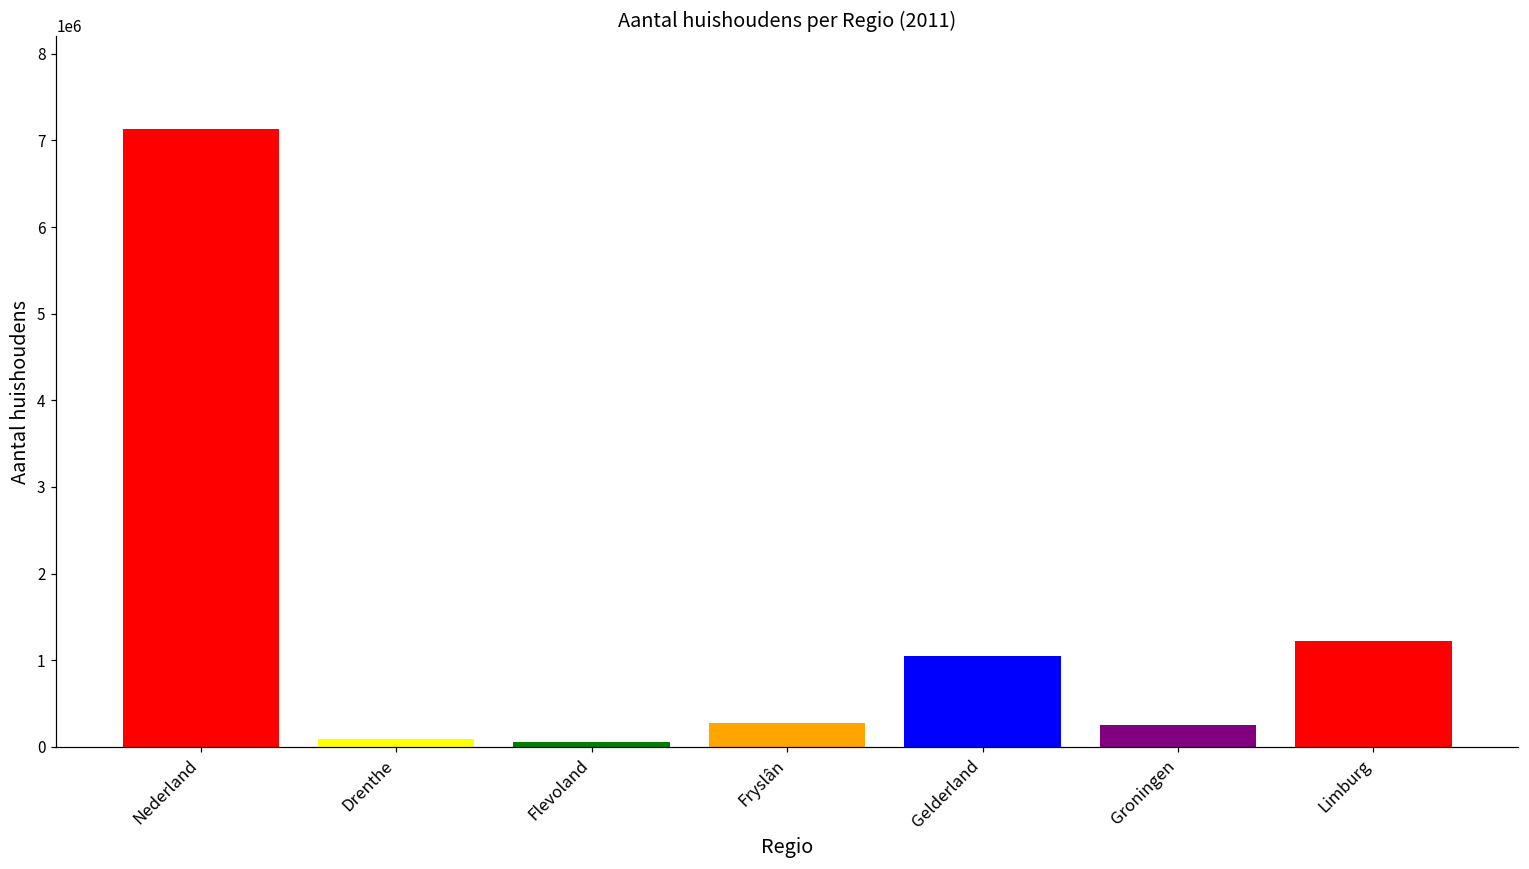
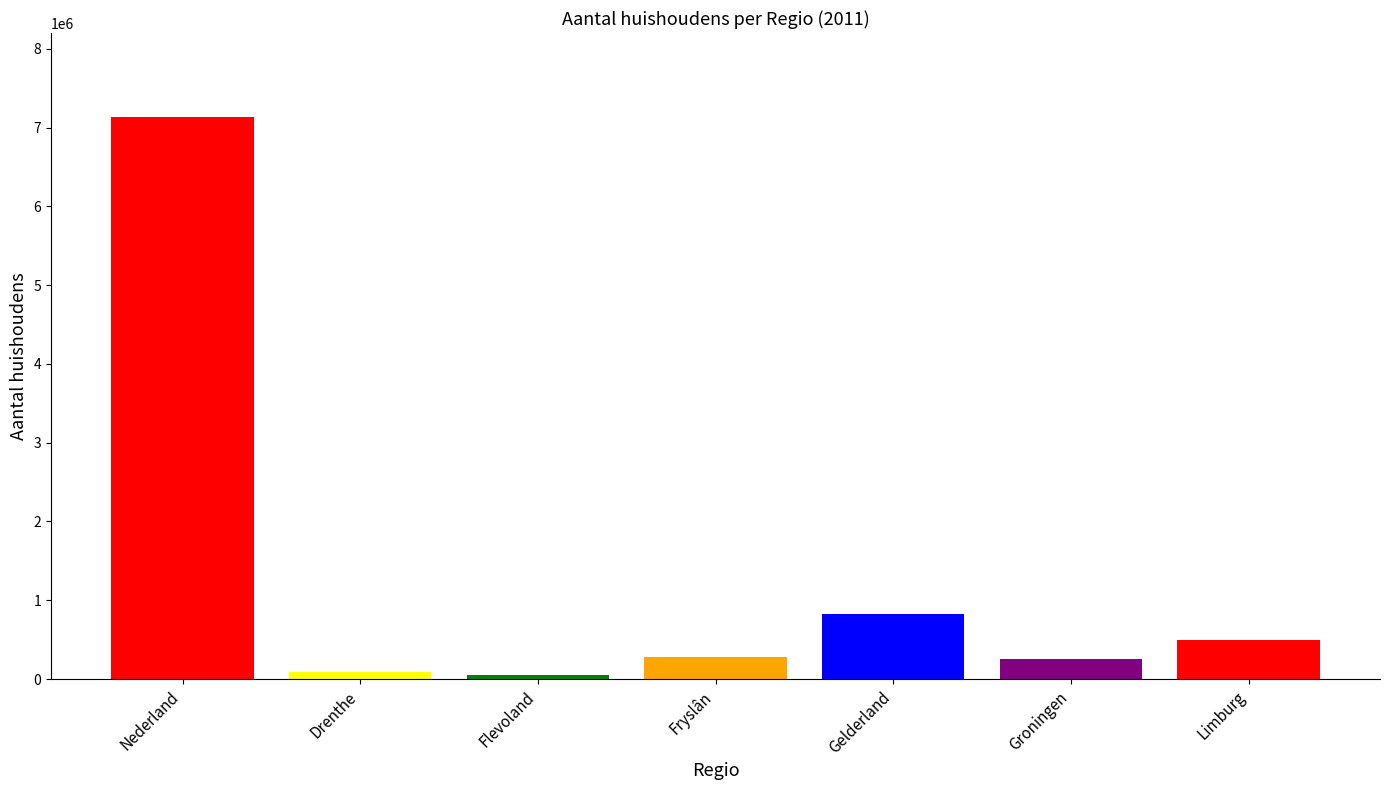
  {
    "Nederland": 7100000,
    "Drenthe": 100000,
    "Flevoland": 100000,
    "Fryslân": 300000,
-   "Gelderland": 1000000,
+   "Gelderland": 800000,
    "Groningen": 300000,
-   "Limburg": 1200000
+   "Limburg": 500000
  }
